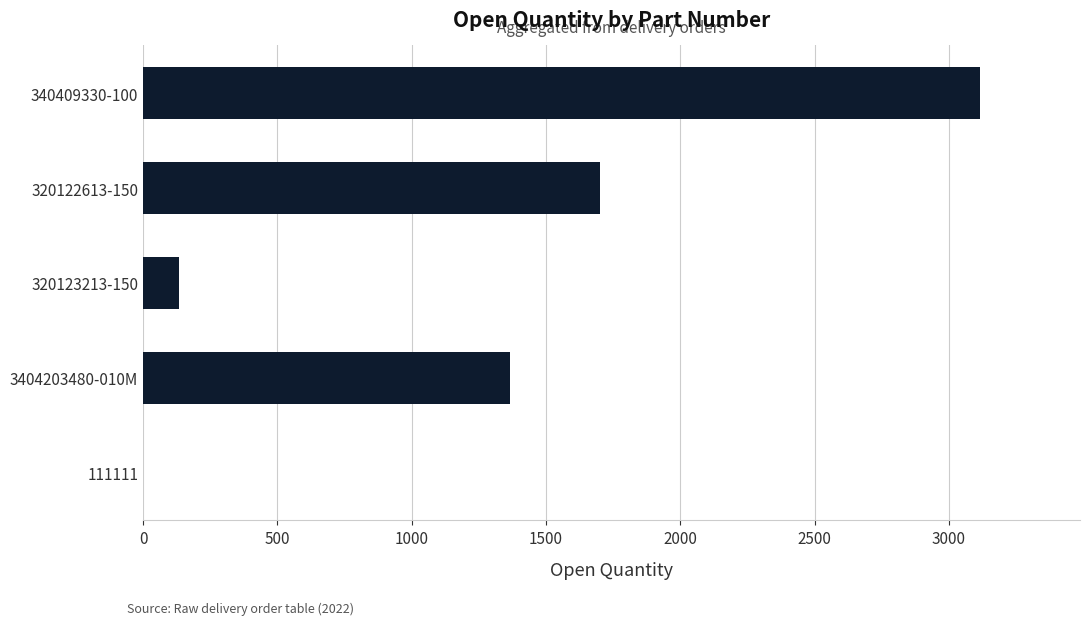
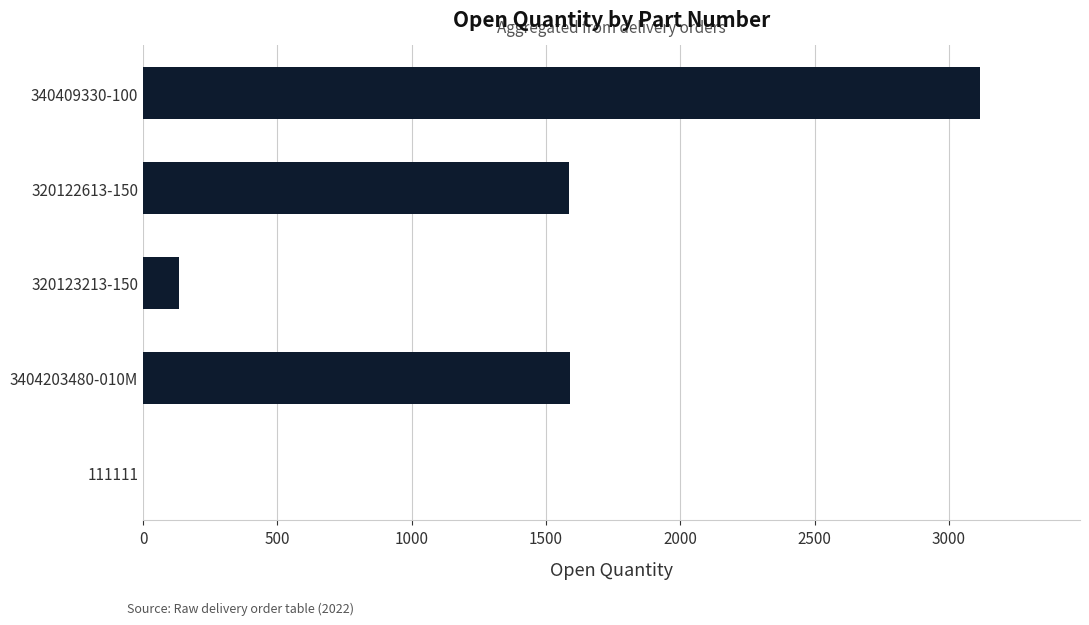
  {
    "340409330-100": 3110,
-   "320122613-150": 1700,
+   "320122613-150": 1590,
    "320123213-150": 130,
-   "3404203480-010M": 1370
+   "3404203480-010M": 1590
  }
